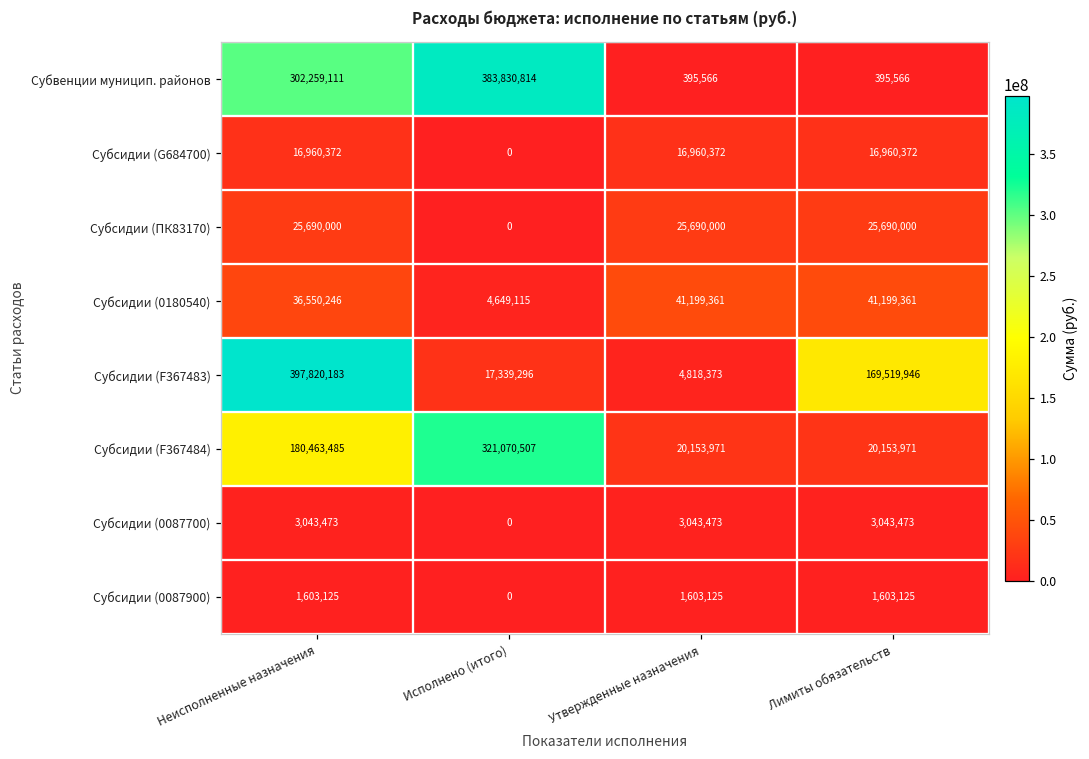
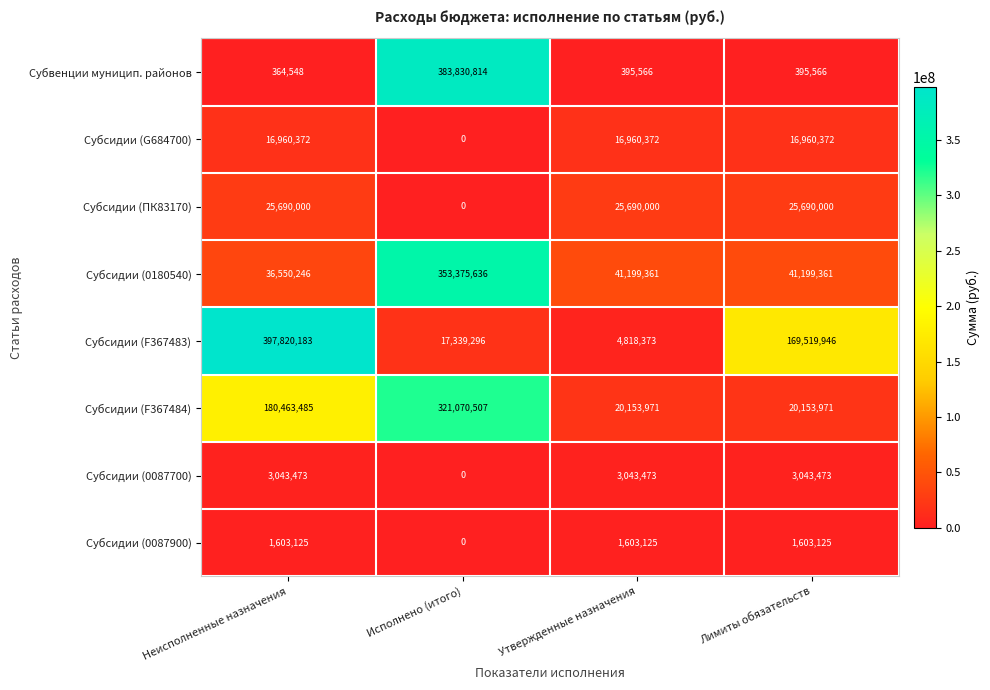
  {
    "Субвенции муницип. районов": {
-     "Неисполненные назначения": "302,259,111",
+     "Неисполненные назначения": "364,548",
      "Исполнено (итого)": "383,830,814",
      "Утвержденные назначения": "395,566",
      "Лимиты обязательств": "395,566"
    },
    "Субсидии (G684700)": {
      "Неисполненные назначения": "16,960,372",
      "Исполнено (итого)": "0",
      "Утвержденные назначения": "16,960,372",
      "Лимиты обязательств": "16,960,372"
    },
    "Субсидии (ПК83170)": {
      "Неисполненные назначения": "25,690,000",
      "Исполнено (итого)": "0",
      "Утвержденные назначения": "25,690,000",
      "Лимиты обязательств": "25,690,000"
    },
    "Субсидии (0180540)": {
      "Неисполненные назначения": "36,550,246",
-     "Исполнено (итого)": "4,649,115",
+     "Исполнено (итого)": "353,375,636",
      "Утвержденные назначения": "41,199,361",
      "Лимиты обязательств": "41,199,361"
    },
    "Субсидии (F367483)": {
      "Неисполненные назначения": "397,820,183",
      "Исполнено (итого)": "17,339,296",
      "Утвержденные назначения": "4,818,373",
      "Лимиты обязательств": "169,519,946"
    },
    "Субсидии (F367484)": {
      "Неисполненные назначения": "180,463,485",
      "Исполнено (итого)": "321,070,507",
      "Утвержденные назначения": "20,153,971",
      "Лимиты обязательств": "20,153,971"
    },
    "Субсидии (0087700)": {
      "Неисполненные назначения": "3,043,473",
      "Исполнено (итого)": "0",
      "Утвержденные назначения": "3,043,473",
      "Лимиты обязательств": "3,043,473"
    },
    "Субсидии (0087900)": {
      "Неисполненные назначения": "1,603,125",
      "Исполнено (итого)": "0",
      "Утвержденные назначения": "1,603,125",
      "Лимиты обязательств": "1,603,125"
    }
  }
